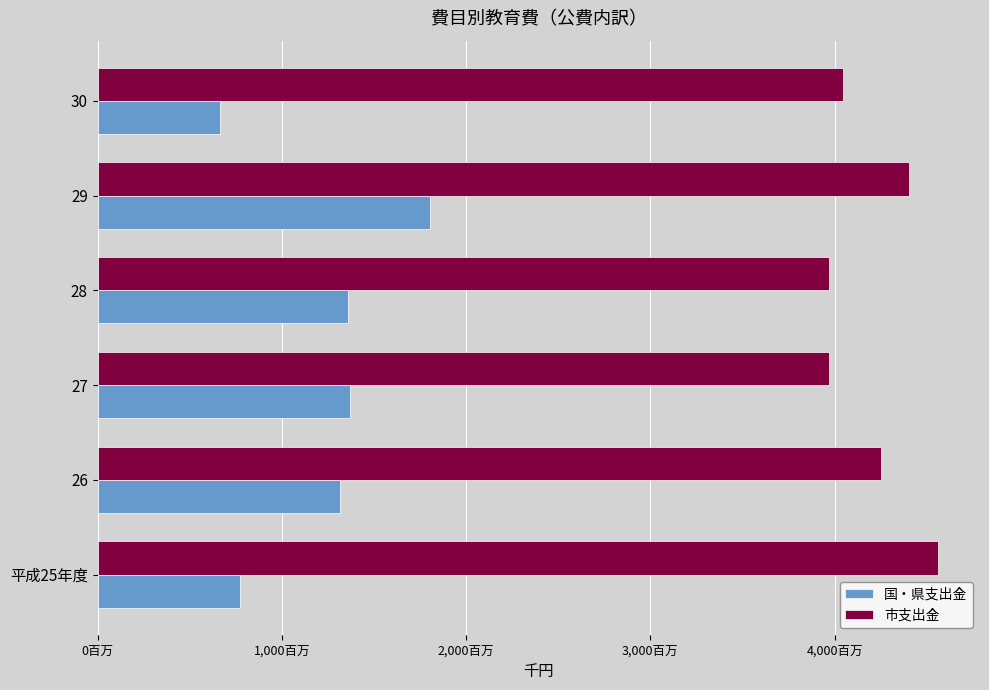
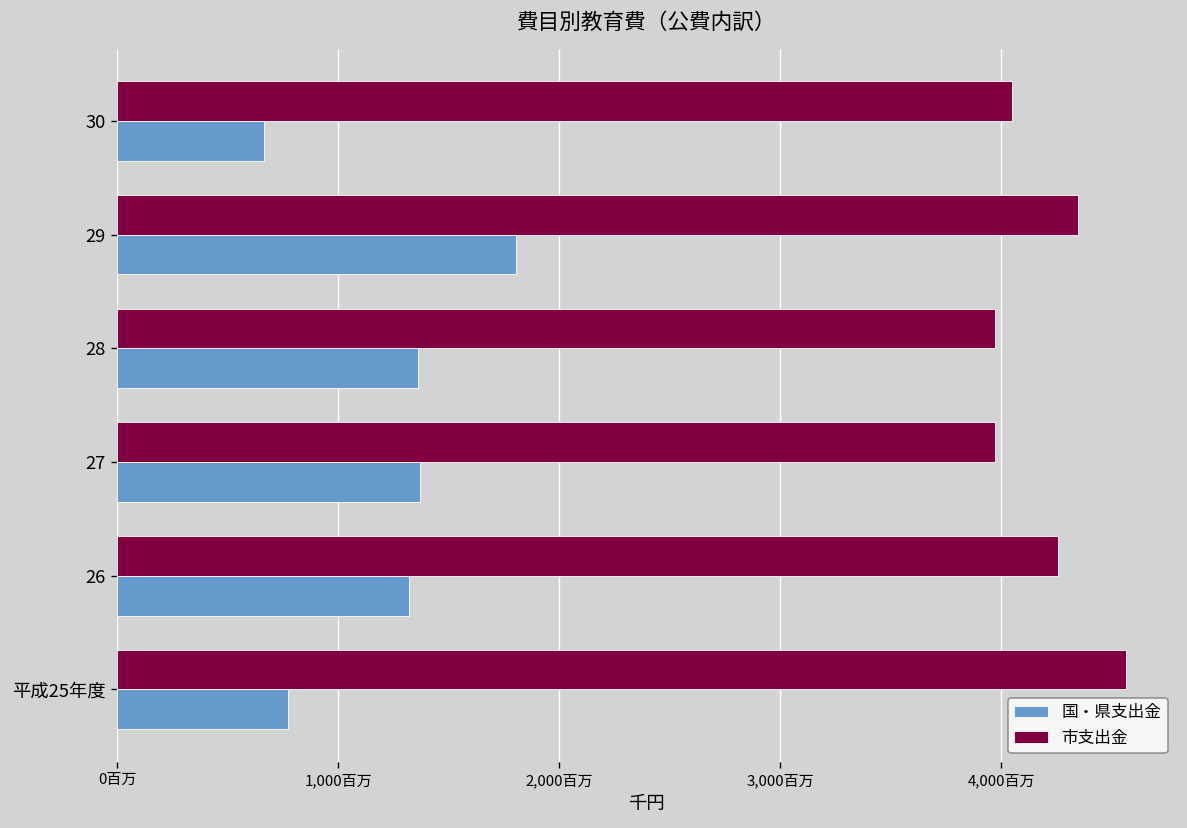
  {
    "国・県支出金": {
      "30": "660百万",
      "29": "1,800百万",
      "28": "1,360百万",
      "27": "1,370百万",
      "26": "1,320百万",
      "平成25年度": "770百万"
    },
    "市支出金": {
      "30": "4,050百万",
-     "29": "4,400百万",
+     "29": "4,350百万",
      "28": "3,970百万",
      "27": "3,970百万",
      "26": "4,250百万",
      "平成25年度": "4,560百万"
    }
  }
